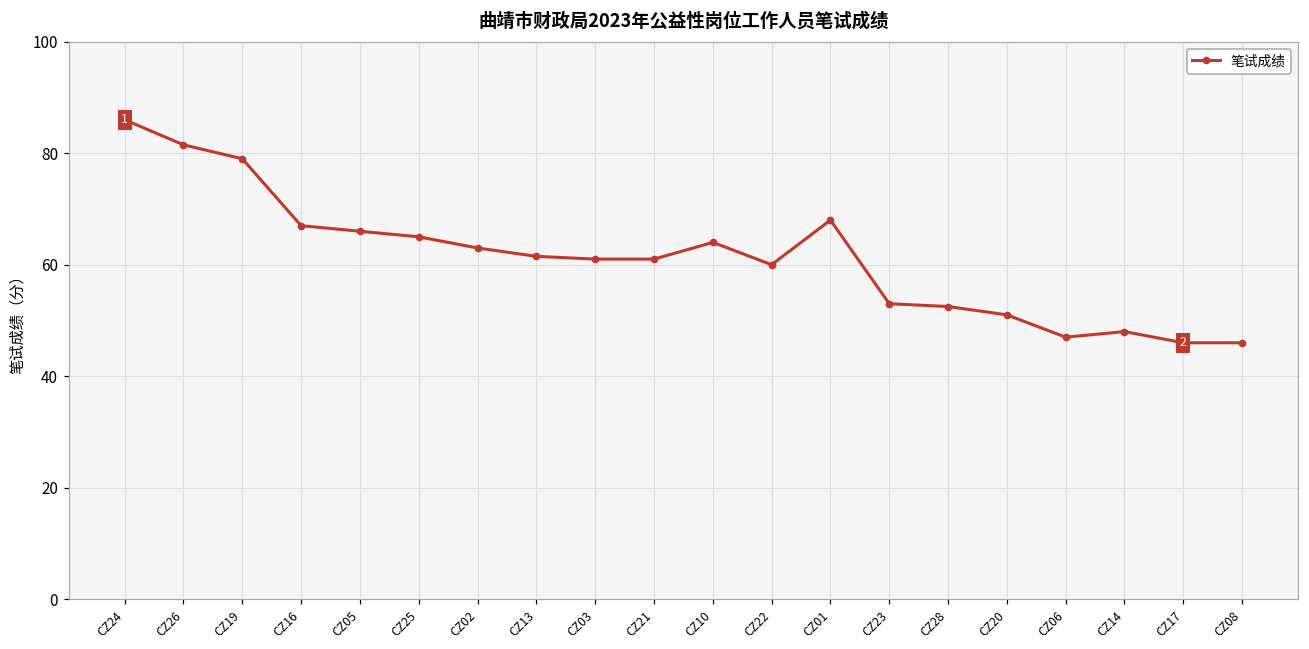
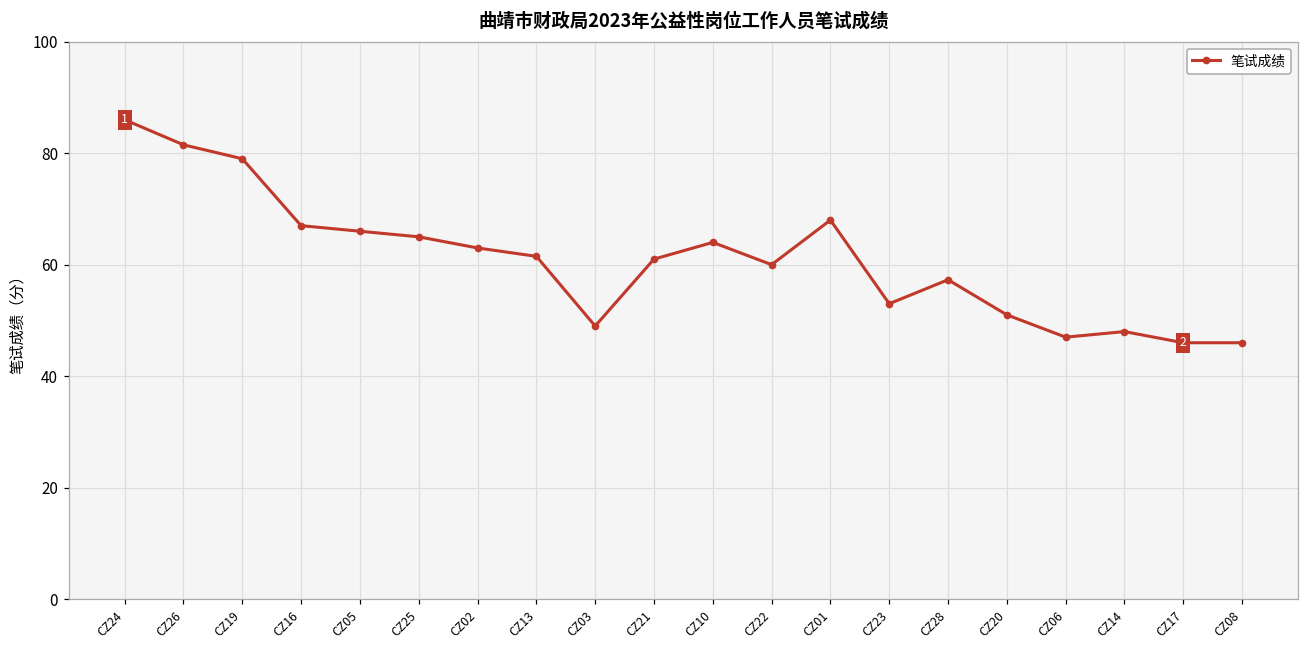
  {
    "CZ26": 82,
    "CZ19": 79,
    "CZ16": 67,
    "CZ05": 66,
    "CZ25": 65,
    "CZ02": 63,
    "CZ13": 62,
-   "CZ03": 61,
+   "CZ03": 49,
    "CZ21": 61,
    "CZ10": 64,
    "CZ22": 60,
    "CZ01": 68,
    "CZ23": 53,
-   "CZ28": 53,
+   "CZ28": 57,
    "CZ20": 51,
    "CZ06": 47,
    "CZ14": 48,
    "CZ08": 46
  }
